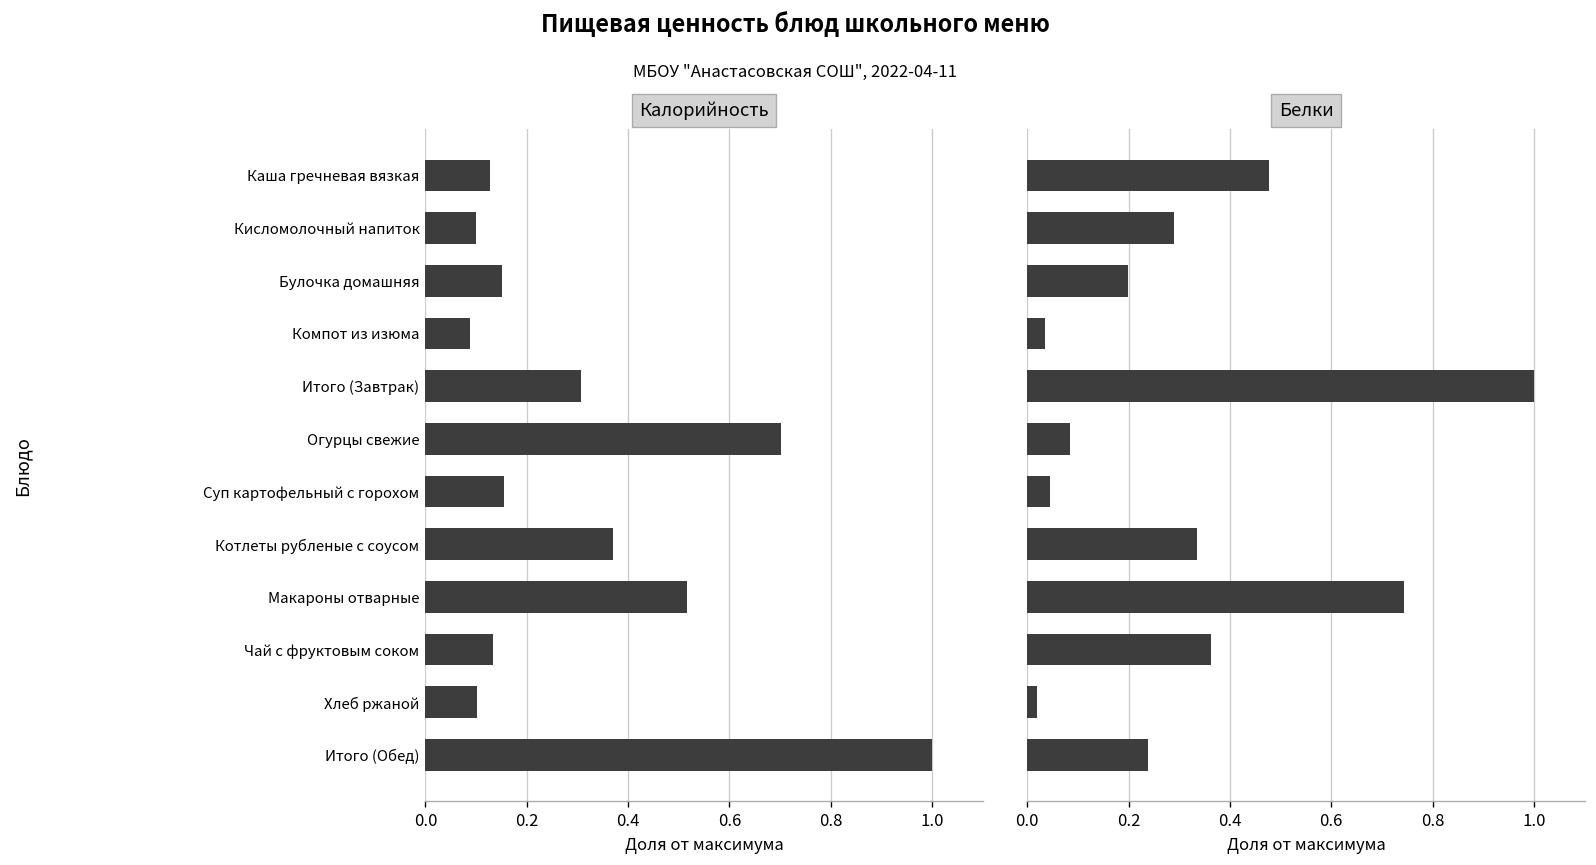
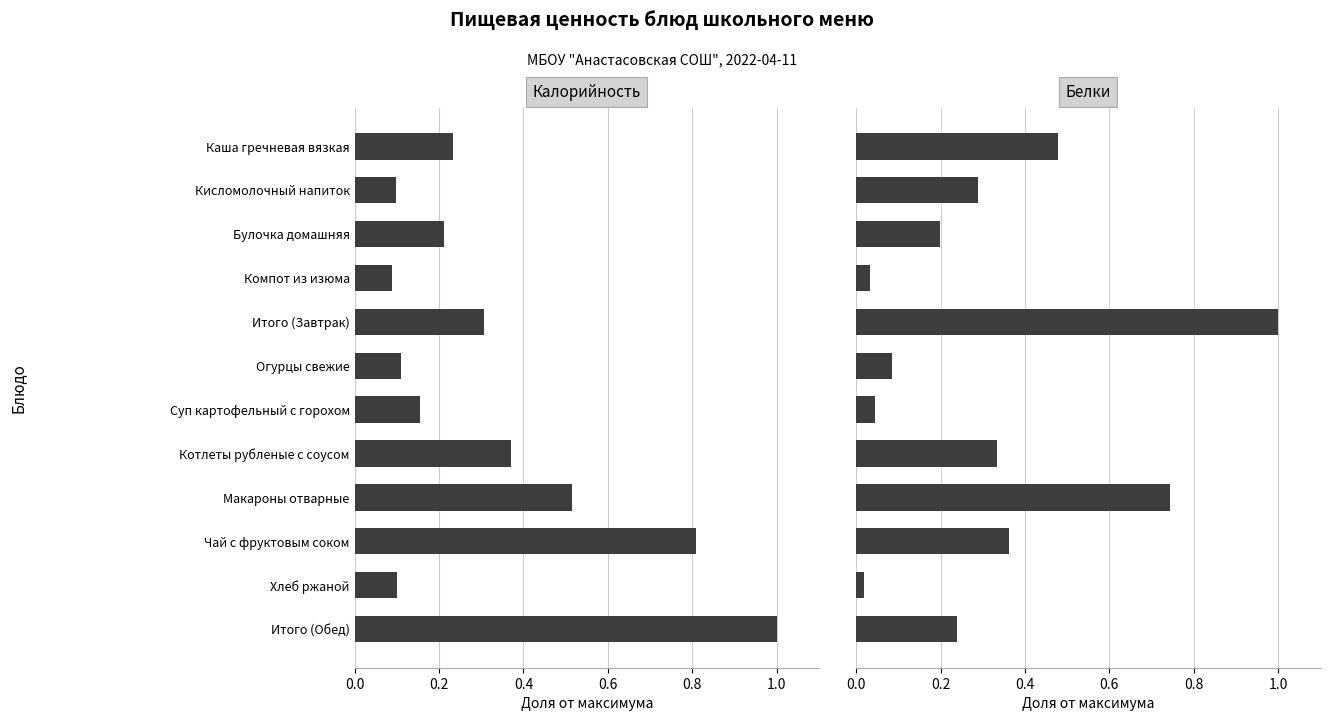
  {
    "Калорийность": {
-     "Каша гречневая вязкая": 0.13,
+     "Каша гречневая вязкая": 0.23,
      "Кисломолочный напиток": 0.10,
-     "Булочка домашняя": 0.15,
+     "Булочка домашняя": 0.21,
      "Компот из изюма": 0.09,
      "Итого (Завтрак)": 0.31,
-     "Огурцы свежие": 0.70,
+     "Огурцы свежие": 0.11,
      "Суп картофельный с горохом": 0.16,
      "Котлеты рубленые с соусом": 0.37,
      "Макароны отварные": 0.52,
-     "Чай с фруктовым соком": 0.13,
+     "Чай с фруктовым соком": 0.81,
      "Хлеб ржаной": 0.10,
      "Итого (Обед)": 1.00
    }
  }
